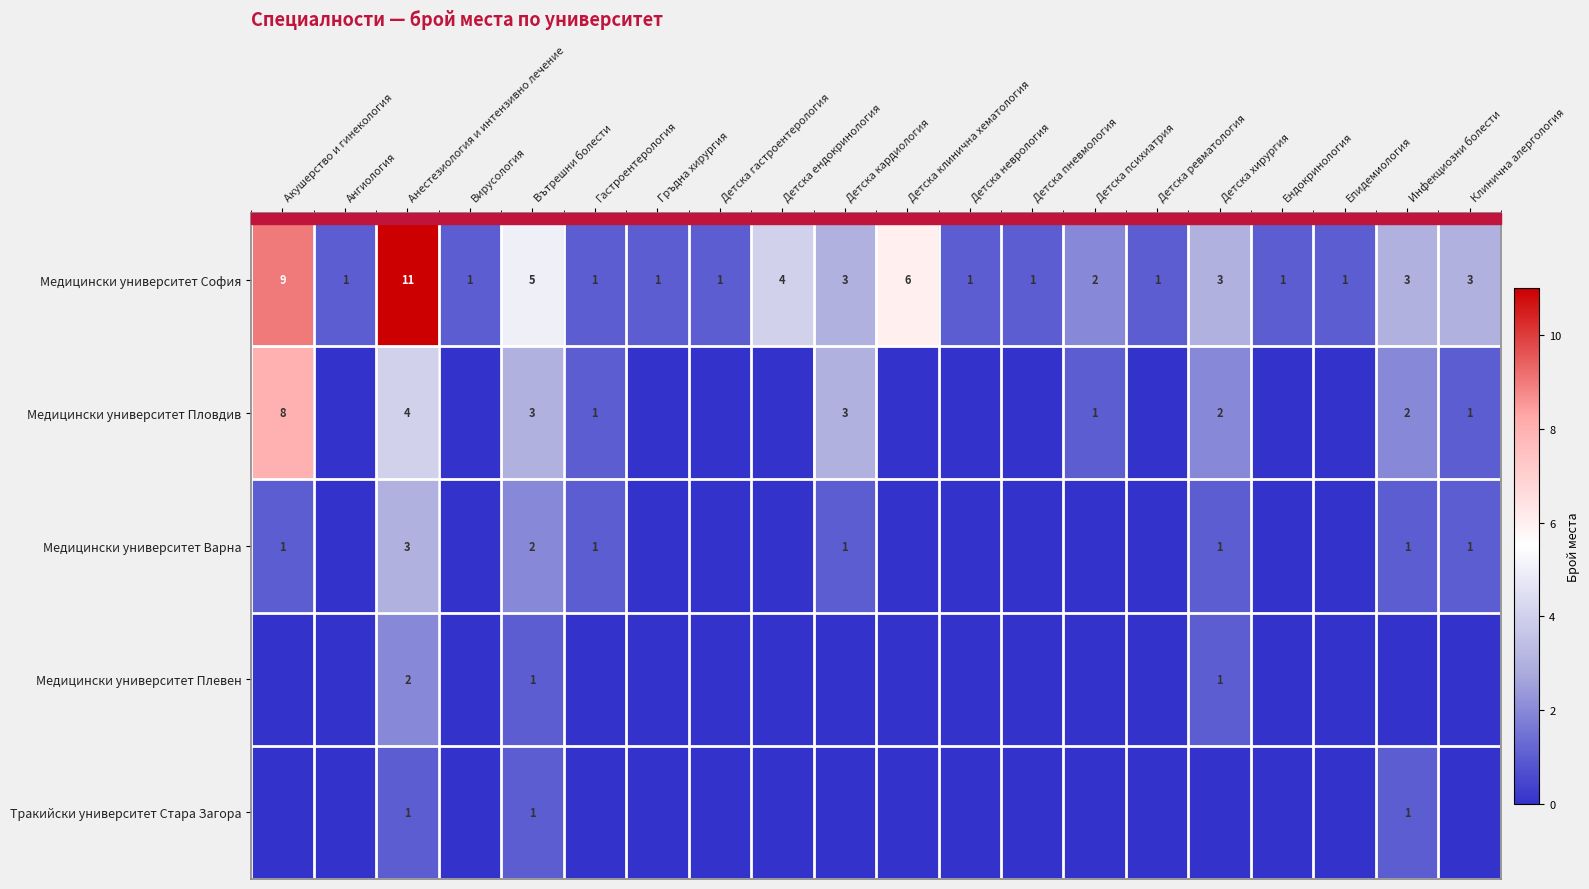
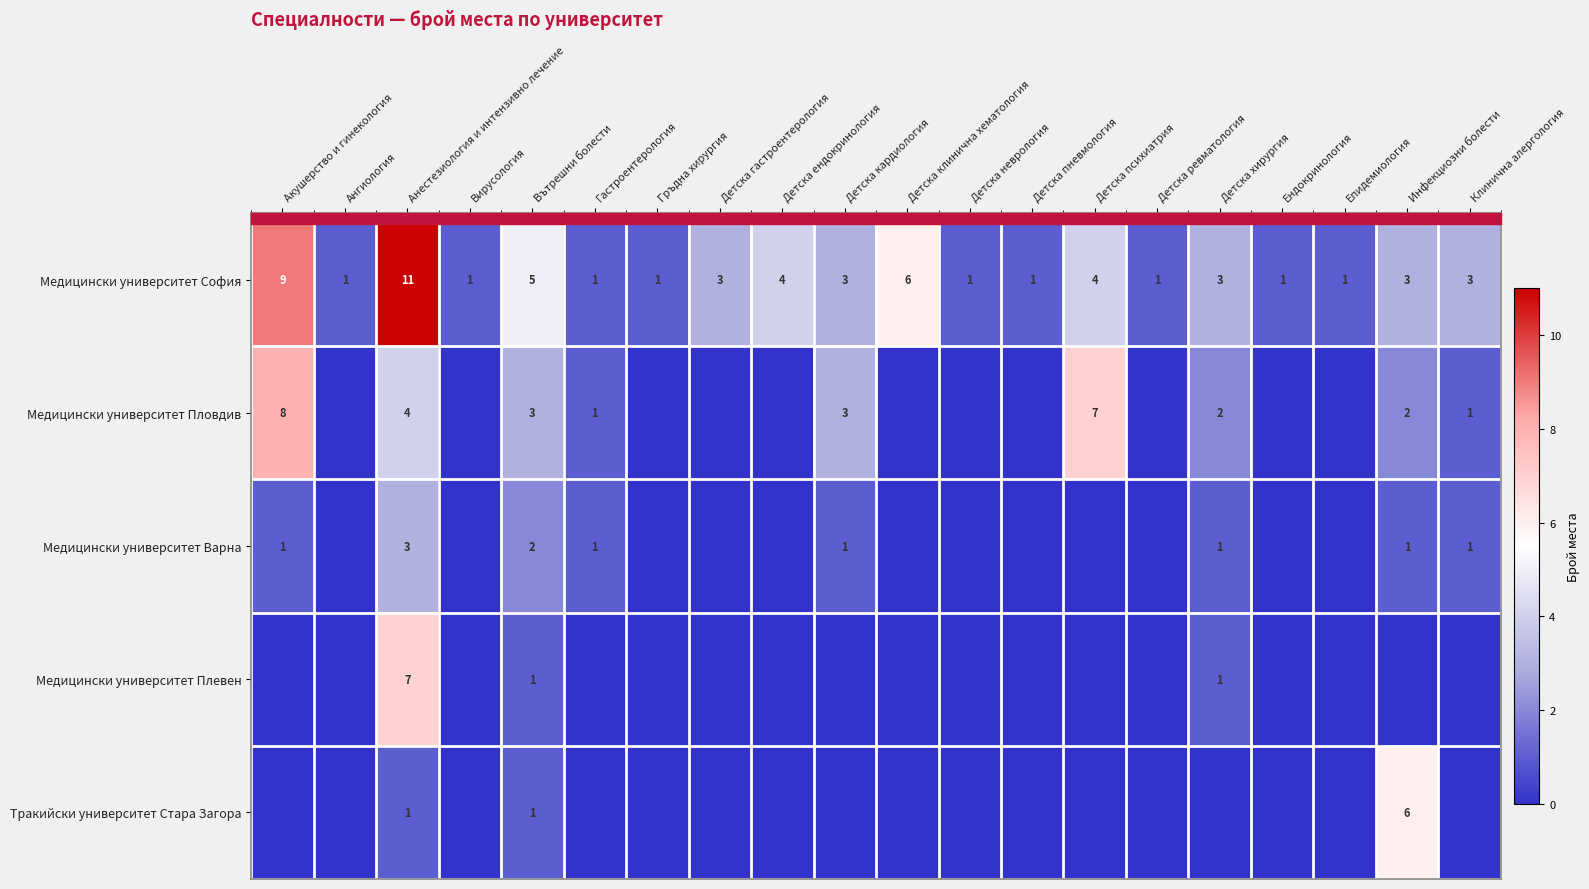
  {
    "Медицински университет София": {
      "Акушерство и гинекология": 9,
      "Ангиология": 1,
      "Анестезиология и интензивно лечение": 11,
      "Вирусология": 1,
      "Вътрешни болести": 5,
      "Гастроентерология": 1,
      "Гръдна хирургия": 1,
-     "Детска гастроентерология": 1,
+     "Детска гастроентерология": 3,
      "Детска ендокринология": 4,
      "Детска кардиология": 3,
      "Детска клинична хематология": 6,
      "Детска неврология": 1,
      "Детска пневмология": 1,
-     "Детска психиатрия": 2,
+     "Детска психиатрия": 4,
      "Детска ревматология": 1,
      "Детска хирургия": 3,
      "Ендокринология": 1,
      "Епидемиология": 1,
      "Инфекциозни болести": 3,
      "Клинична алергология": 3
    },
    "Медицински университет Пловдив": {
      "Акушерство и гинекология": 8,
      "Анестезиология и интензивно лечение": 4,
      "Вътрешни болести": 3,
      "Гастроентерология": 1,
      "Детска кардиология": 3,
-     "Детска психиатрия": 1,
+     "Детска психиатрия": 7,
      "Детска хирургия": 2,
      "Инфекциозни болести": 2,
      "Клинична алергология": 1
    },
    "Медицински университет Варна": {
      "Акушерство и гинекология": 1,
      "Анестезиология и интензивно лечение": 3,
      "Вътрешни болести": 2,
      "Гастроентерология": 1,
      "Детска кардиология": 1,
      "Детска хирургия": 1,
      "Инфекциозни болести": 1,
      "Клинична алергология": 1
    },
    "Медицински университет Плевен": {
-     "Анестезиология и интензивно лечение": 2,
+     "Анестезиология и интензивно лечение": 7,
      "Вътрешни болести": 1,
      "Детска хирургия": 1
    },
    "Тракийски университет Стара Загора": {
      "Анестезиология и интензивно лечение": 1,
      "Вътрешни болести": 1,
-     "Инфекциозни болести": 1
+     "Инфекциозни болести": 6
    }
  }
